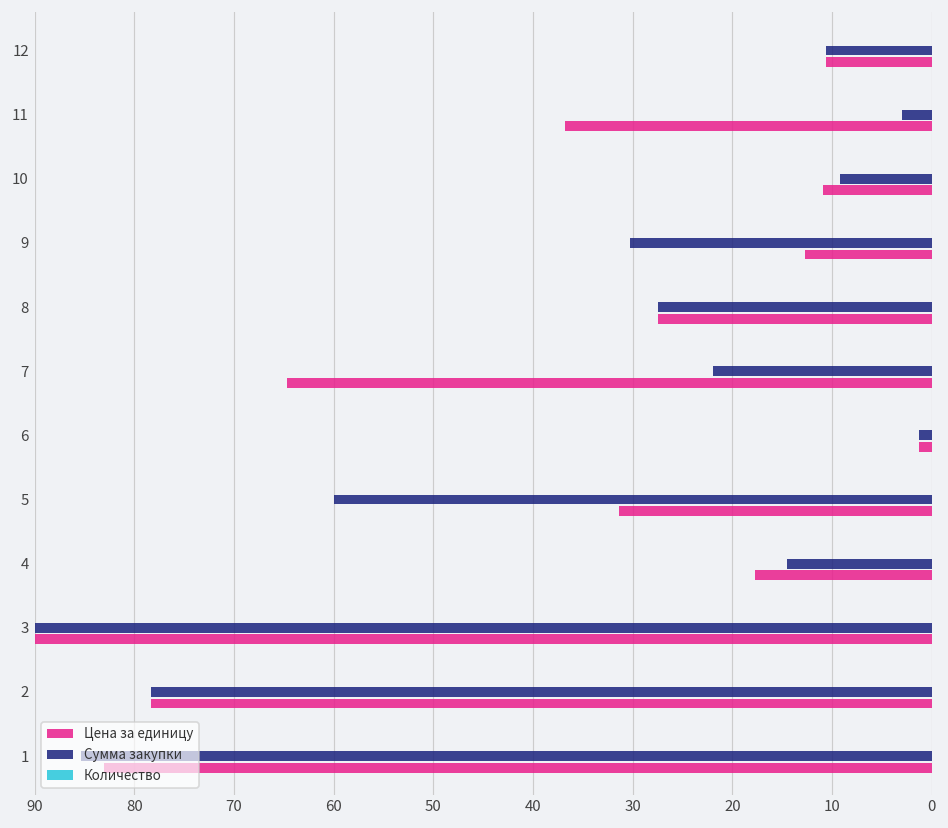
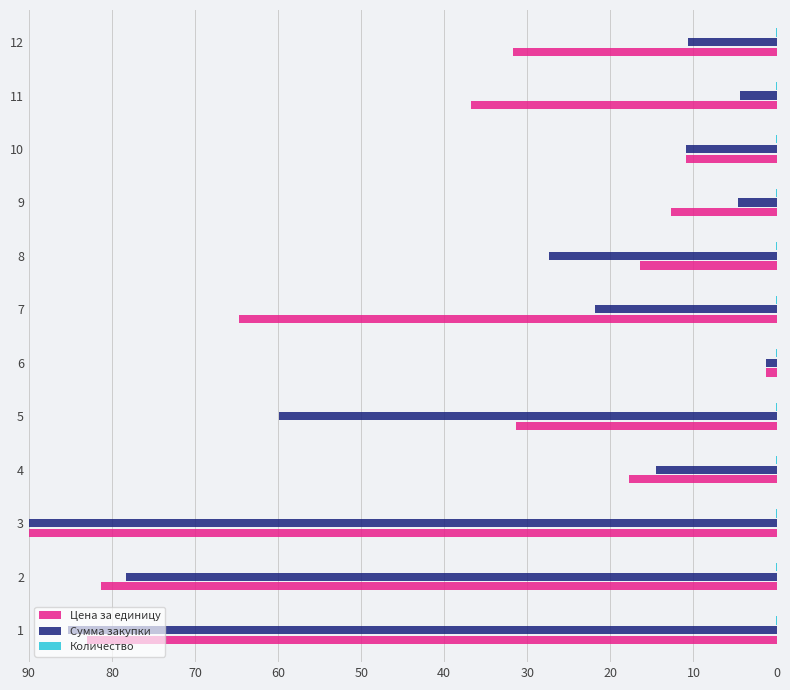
  {
    "Цена за единицу": {
-     "12": 11,
+     "12": 32,
      "11": 37,
      "10": 11,
      "9": 13,
-     "8": 27,
+     "8": 16,
      "7": 65,
      "6": 1,
      "5": 31,
      "4": 18,
      "3": 90,
-     "2": 78
+     "2": 81
    },
    "Сумма закупки": {
      "12": 11,
-     "11": 3,
-     "10": 9,
-     "9": 30,
+     "11": 4,
+     "10": 11,
+     "9": 5,
      "8": 27,
      "7": 22,
      "6": 1,
      "5": 60,
      "4": 14,
      "3": 90,
      "2": 78
    }
  }
